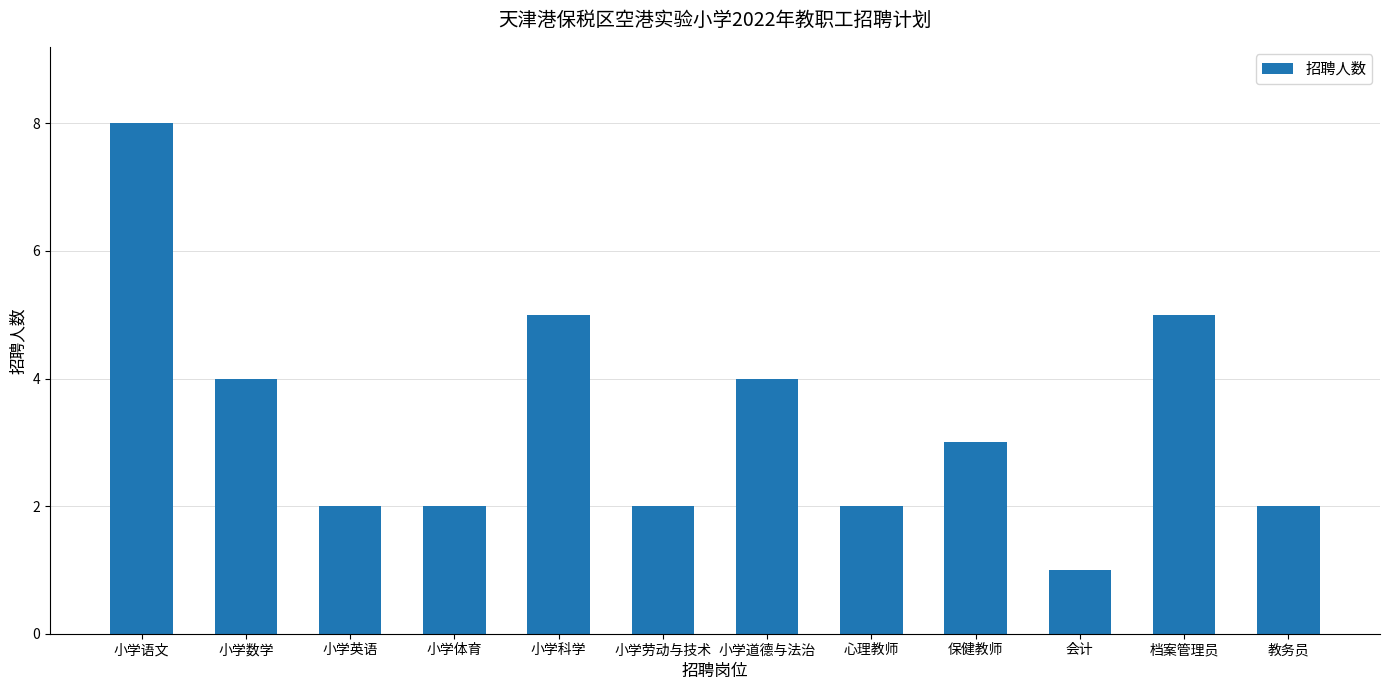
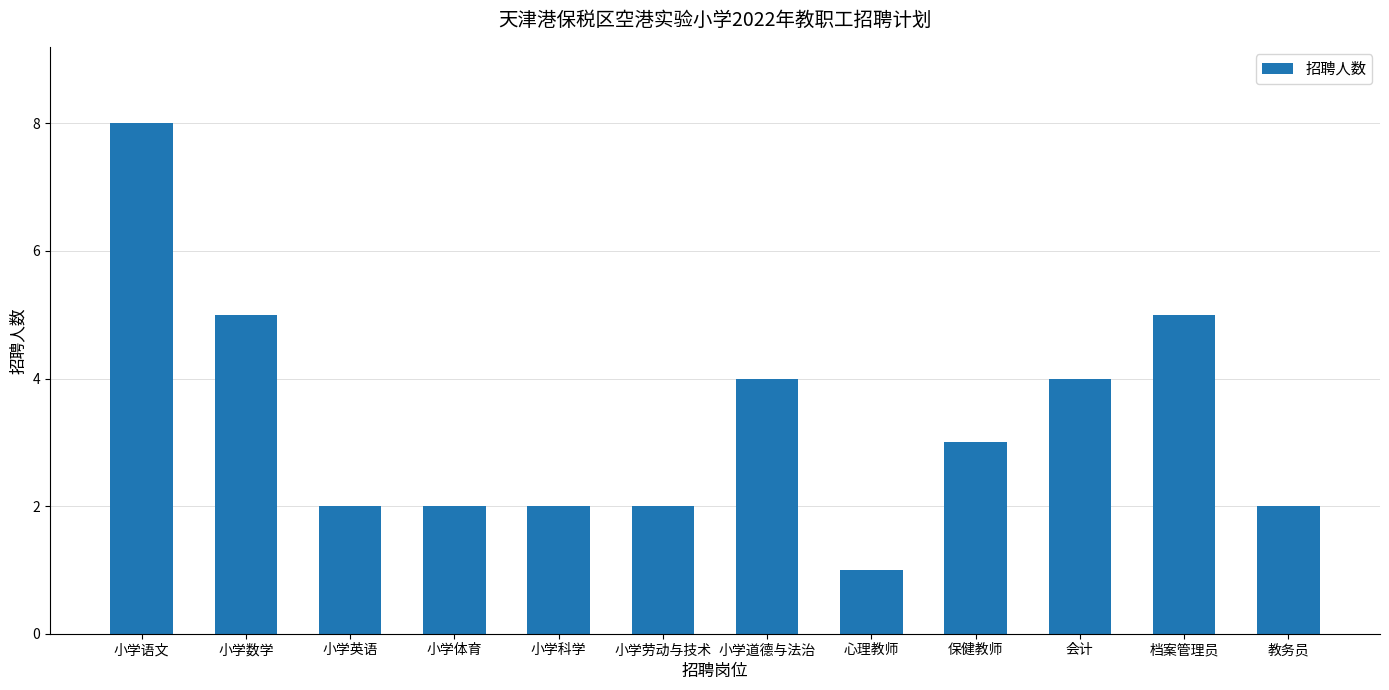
  {
    "小学语文": 8,
-   "小学数学": 4,
+   "小学数学": 5,
    "小学英语": 2,
    "小学体育": 2,
-   "小学科学": 5,
+   "小学科学": 2,
    "小学劳动与技术": 2,
    "小学道德与法治": 4,
-   "心理教师": 2,
+   "心理教师": 1,
    "保健教师": 3,
-   "会计": 1,
+   "会计": 4,
    "档案管理员": 5,
    "教务员": 2
  }
